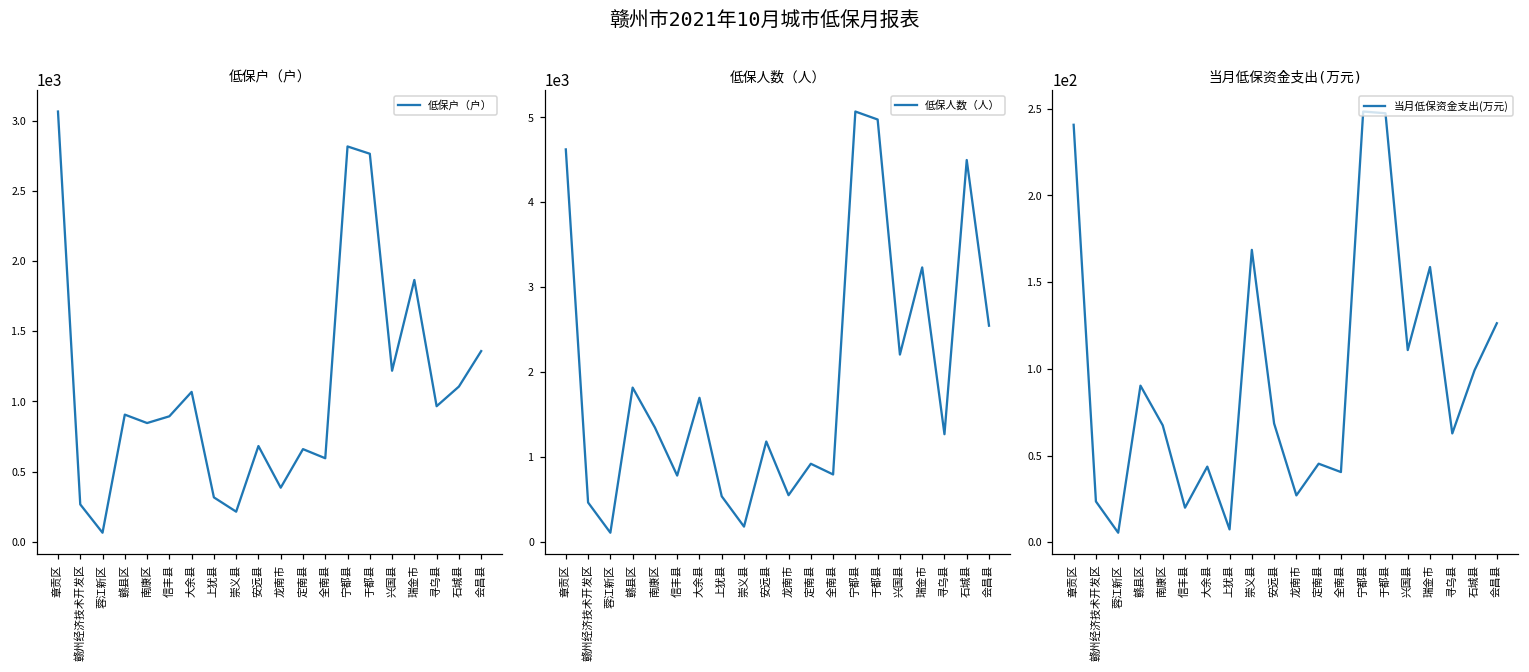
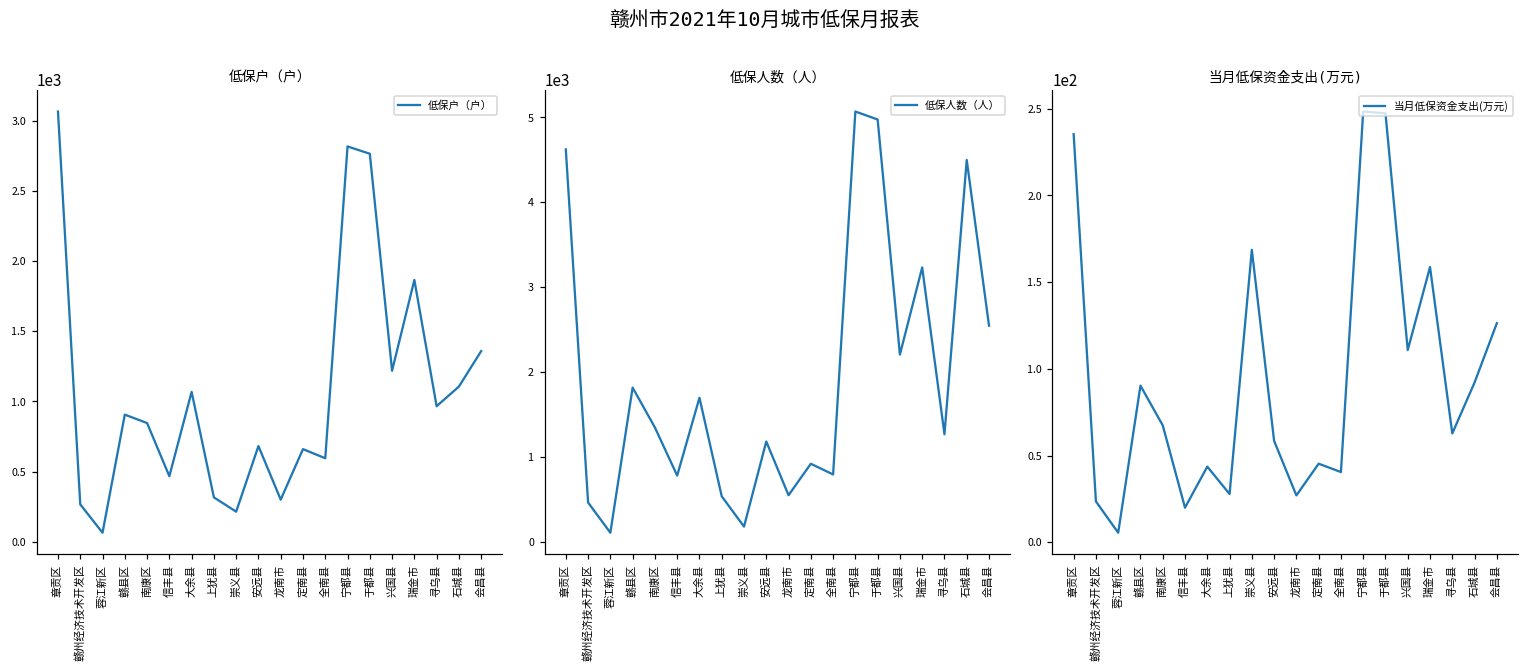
  {
    "低保户（户）": {
      "章贡区": 3070,
      "赣州经济技术开发区": 270,
      "蓉江新区": 60,
      "赣县区": 910,
      "南康区": 850,
-     "信丰县": 890,
+     "信丰县": 470,
      "大余县": 1070,
      "上犹县": 320,
      "崇义县": 210,
      "安远县": 680,
-     "龙南市": 390,
+     "龙南市": 300,
      "定南县": 660,
      "全南县": 600,
      "宁都县": 2820,
      "于都县": 2770,
      "兴国县": 1220,
      "瑞金市": 1870,
      "寻乌县": 970,
      "石城县": 1110,
      "会昌县": 1360
    },
    "低保人数（人）": {
      "章贡区": 4600,
      "赣州经济技术开发区": 500,
      "蓉江新区": 100,
      "赣县区": 1800,
      "南康区": 1300,
      "信丰县": 800,
      "大余县": 1700,
      "上犹县": 500,
      "崇义县": 200,
      "安远县": 1200,
      "龙南市": 600,
      "定南县": 900,
      "全南县": 800,
      "宁都县": 5100,
      "于都县": 5000,
      "兴国县": 2200,
      "瑞金市": 3200,
      "寻乌县": 1300,
      "石城县": 4500,
      "会昌县": 2500
    },
    "当月低保资金支出(万元)": {
-     "章贡区": 241,
+     "章贡区": 235,
      "赣州经济技术开发区": 24,
      "蓉江新区": 6,
      "赣县区": 90,
      "南康区": 67,
      "信丰县": 20,
      "大余县": 44,
-     "上犹县": 8,
+     "上犹县": 28,
      "崇义县": 169,
-     "安远县": 69,
+     "安远县": 59,
      "龙南市": 27,
      "定南县": 45,
      "全南县": 41,
      "兴国县": 111,
      "瑞金市": 159,
      "寻乌县": 63,
-     "石城县": 99,
+     "石城县": 92,
      "会昌县": 126
    }
  }
